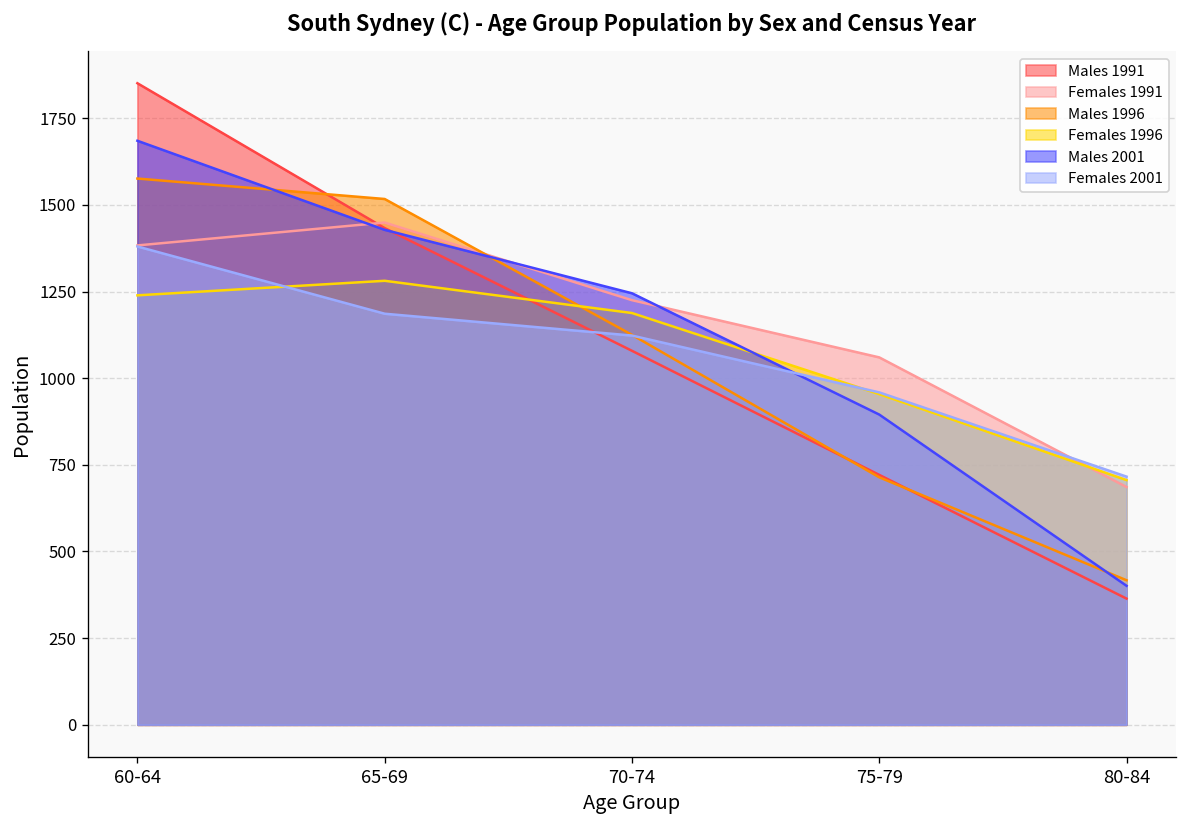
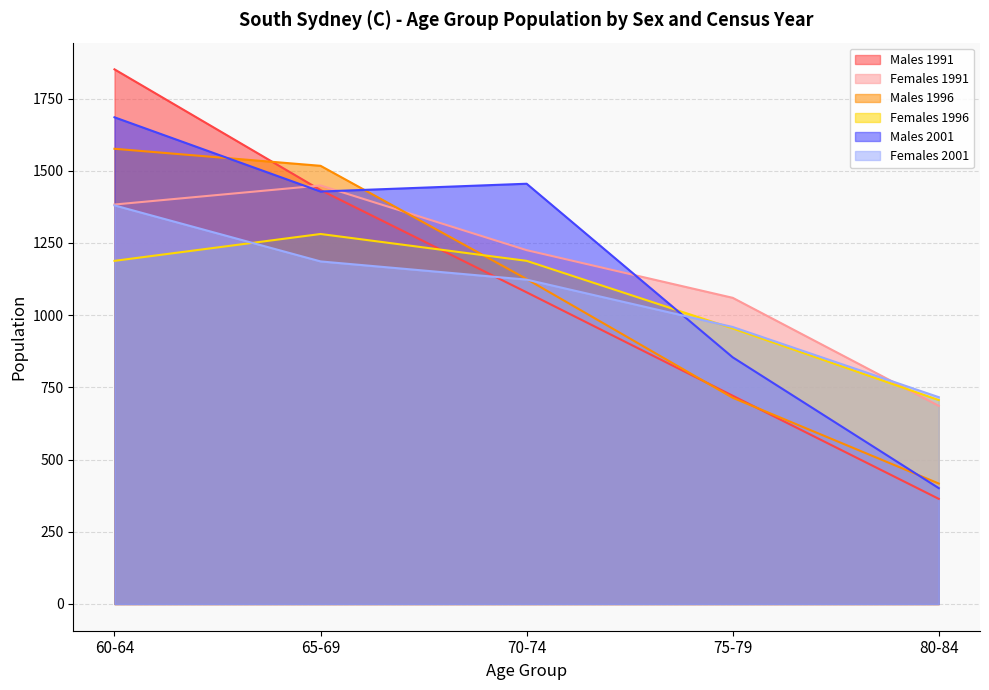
  {
    "Males 1991": {
      "60-64": 1850,
      "70-74": 1080,
      "80-84": 360
    },
    "Females 1991": {
      "65-69": 1450,
      "70-74": 1230,
      "75-79": 1060,
      "80-84": 690
    },
    "Males 1996": {
      "60-64": 1580,
      "65-69": 1520,
      "80-84": 420
    },
    "Females 1996": {
-     "60-64": 1240,
+     "60-64": 1190,
      "65-69": 1280,
      "70-74": 1190,
      "80-84": 710
    },
    "Males 2001": {
      "60-64": 1690,
-     "70-74": 1250,
-     "75-79": 900,
+     "70-74": 1460,
+     "75-79": 850,
      "80-84": 400
    },
    "Females 2001": {
      "65-69": 1190,
      "80-84": 720
    }
  }
